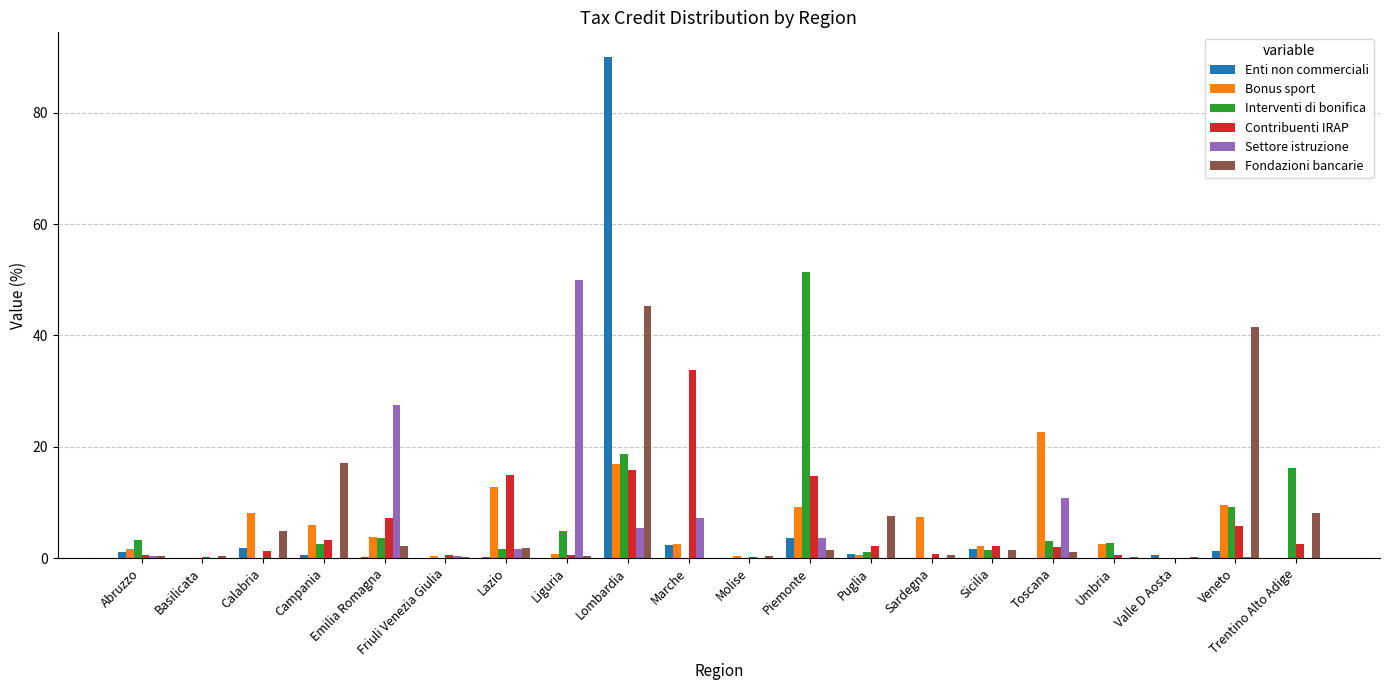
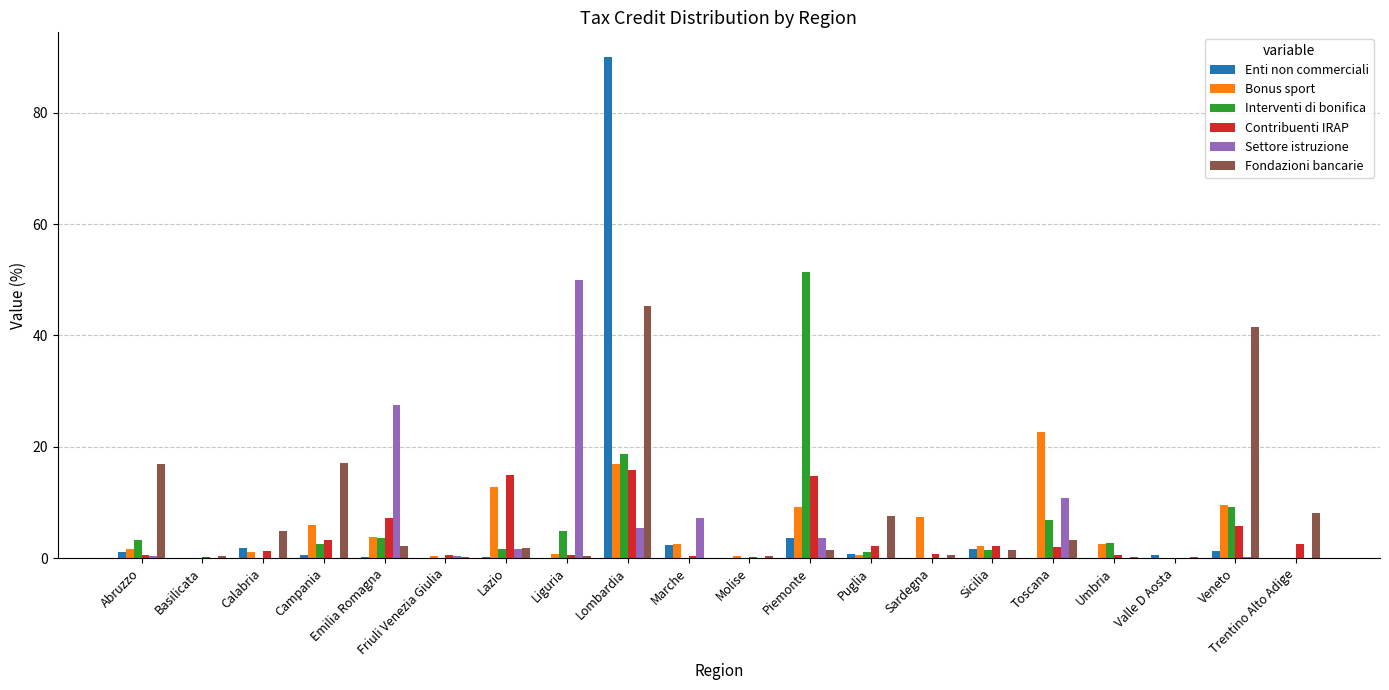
  {
    "Enti non commerciali": {
      "Abruzzo": 1,
      "Basilicata": 0,
      "Calabria": 2,
      "Campania": 1,
      "Friuli Venezia Giulia": 0,
      "Liguria": 0,
      "Lombardia": 90,
      "Marche": 2,
      "Molise": 0,
      "Piemonte": 4,
      "Puglia": 1,
      "Sardegna": 0,
      "Sicilia": 2,
      "Toscana": 0,
      "Umbria": 0,
      "Valle D Aosta": 1,
      "Veneto": 1,
      "Trentino Alto Adige": 0
    },
    "Bonus sport": {
      "Abruzzo": 2,
      "Basilicata": 0,
-     "Calabria": 8,
+     "Calabria": 1,
      "Campania": 6,
      "Emilia Romagna": 4,
      "Lazio": 13,
      "Liguria": 1,
      "Lombardia": 17,
      "Marche": 3,
      "Piemonte": 9,
      "Puglia": 1,
      "Sardegna": 7,
      "Sicilia": 2,
      "Toscana": 23,
      "Umbria": 2,
      "Valle D Aosta": 0,
      "Veneto": 10
    },
    "Interventi di bonifica": {
      "Abruzzo": 3,
      "Basilicata": 0,
      "Calabria": 0,
      "Campania": 3,
      "Emilia Romagna": 4,
      "Friuli Venezia Giulia": 0,
      "Lazio": 2,
      "Liguria": 5,
      "Lombardia": 19,
      "Marche": 0,
      "Molise": 0,
      "Piemonte": 51,
      "Puglia": 1,
      "Sardegna": 0,
      "Sicilia": 2,
-     "Toscana": 3,
+     "Toscana": 7,
      "Umbria": 3,
      "Valle D Aosta": 0,
      "Veneto": 9,
-     "Trentino Alto Adige": 16
+     "Trentino Alto Adige": 0
    },
    "Contribuenti IRAP": {
      "Abruzzo": 1,
      "Calabria": 1,
      "Campania": 3,
      "Emilia Romagna": 7,
      "Friuli Venezia Giulia": 1,
      "Lazio": 15,
      "Liguria": 0,
      "Lombardia": 16,
-     "Marche": 34,
+     "Marche": 0,
      "Piemonte": 15,
      "Puglia": 2,
      "Sardegna": 1,
      "Sicilia": 2,
      "Toscana": 2,
      "Umbria": 1,
      "Veneto": 6,
      "Trentino Alto Adige": 3
    },
    "Settore istruzione": {
      "Basilicata": 0,
      "Calabria": 0,
      "Emilia Romagna": 28,
      "Lazio": 2,
      "Liguria": 50,
      "Lombardia": 5,
      "Marche": 7,
      "Molise": 0,
      "Piemonte": 4,
      "Puglia": 0,
      "Sardegna": 0,
      "Sicilia": 0,
      "Toscana": 11,
      "Umbria": 0,
      "Valle D Aosta": 0,
      "Trentino Alto Adige": 0
    },
    "Fondazioni bancarie": {
-     "Abruzzo": 0,
+     "Abruzzo": 17,
      "Calabria": 5,
      "Campania": 17,
      "Emilia Romagna": 2,
      "Lazio": 2,
      "Lombardia": 45,
      "Piemonte": 1,
      "Puglia": 7,
      "Sardegna": 1,
      "Sicilia": 1,
-     "Toscana": 1,
+     "Toscana": 3,
      "Veneto": 42,
      "Trentino Alto Adige": 8
    }
  }
